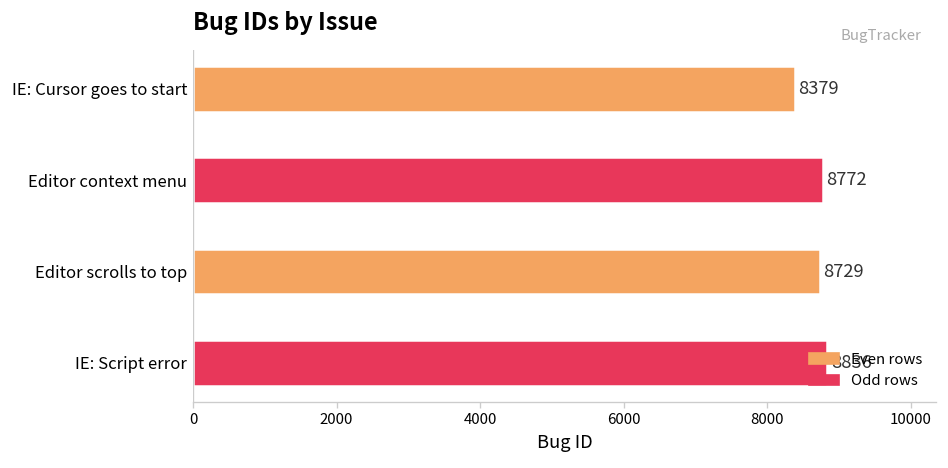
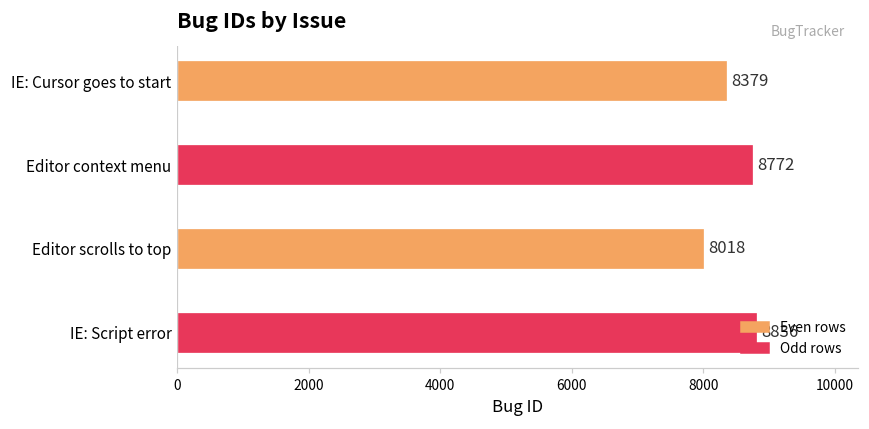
  {
    "IE: Cursor goes to start": 8379,
    "Editor context menu": 8772,
-   "Editor scrolls to top": 8729,
+   "Editor scrolls to top": 8018,
    "IE: Script error": 8836
  }
